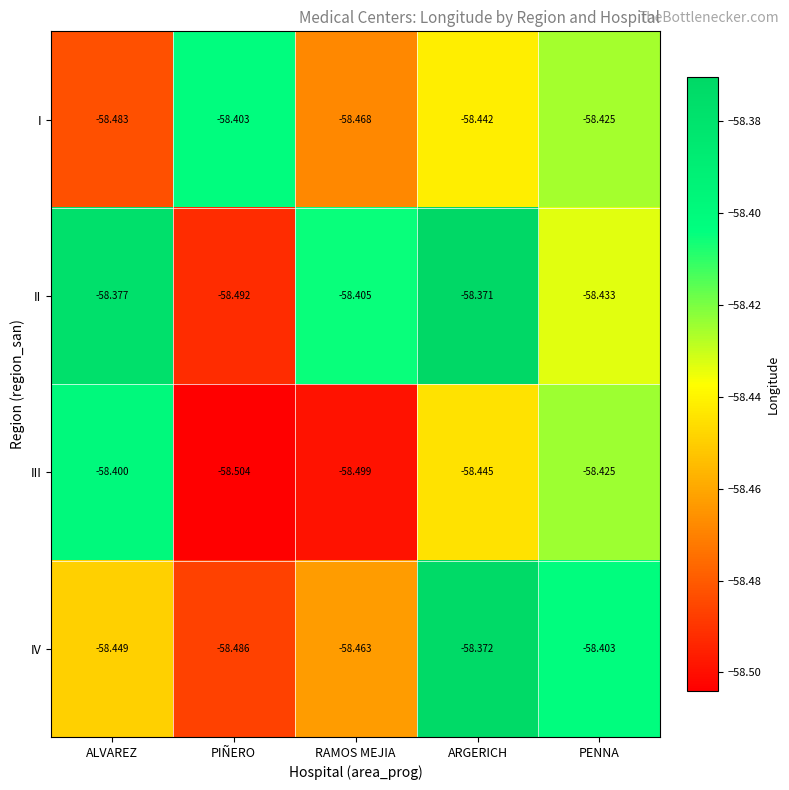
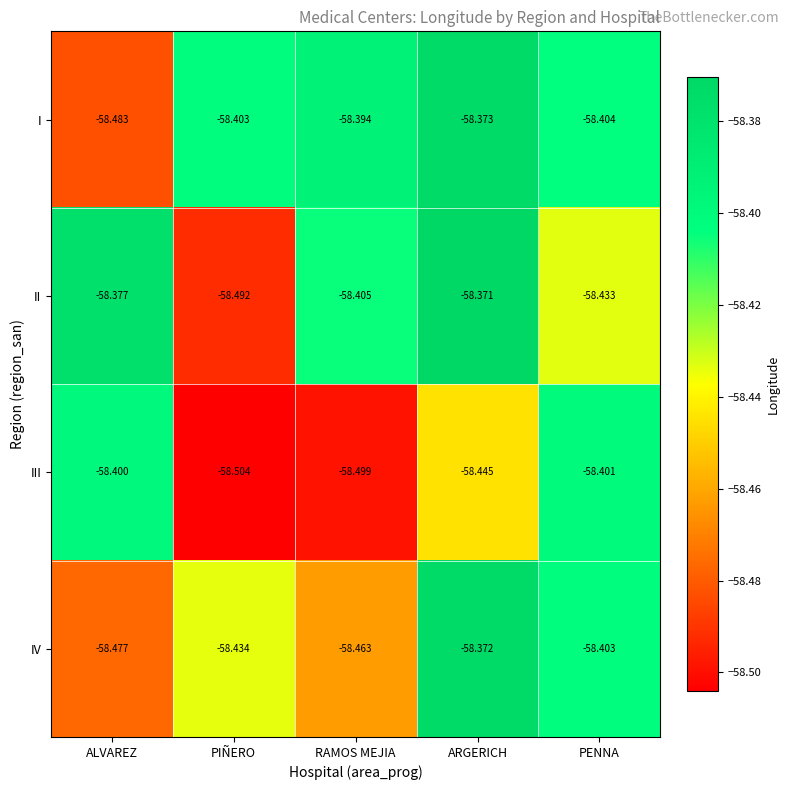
  {
    "I": {
      "ALVAREZ": -58.483,
      "PIÑERO": -58.403,
-     "RAMOS MEJIA": -58.468,
-     "ARGERICH": -58.442,
-     "PENNA": -58.425
+     "RAMOS MEJIA": -58.394,
+     "ARGERICH": -58.373,
+     "PENNA": -58.404
    },
    "II": {
      "ALVAREZ": -58.377,
      "PIÑERO": -58.492,
      "RAMOS MEJIA": -58.405,
      "ARGERICH": -58.371,
      "PENNA": -58.433
    },
    "III": {
      "ALVAREZ": -58.400,
      "PIÑERO": -58.504,
      "RAMOS MEJIA": -58.499,
      "ARGERICH": -58.445,
-     "PENNA": -58.425
+     "PENNA": -58.401
    },
    "IV": {
-     "ALVAREZ": -58.449,
-     "PIÑERO": -58.486,
+     "ALVAREZ": -58.477,
+     "PIÑERO": -58.434,
      "RAMOS MEJIA": -58.463,
      "ARGERICH": -58.372,
      "PENNA": -58.403
    }
  }
